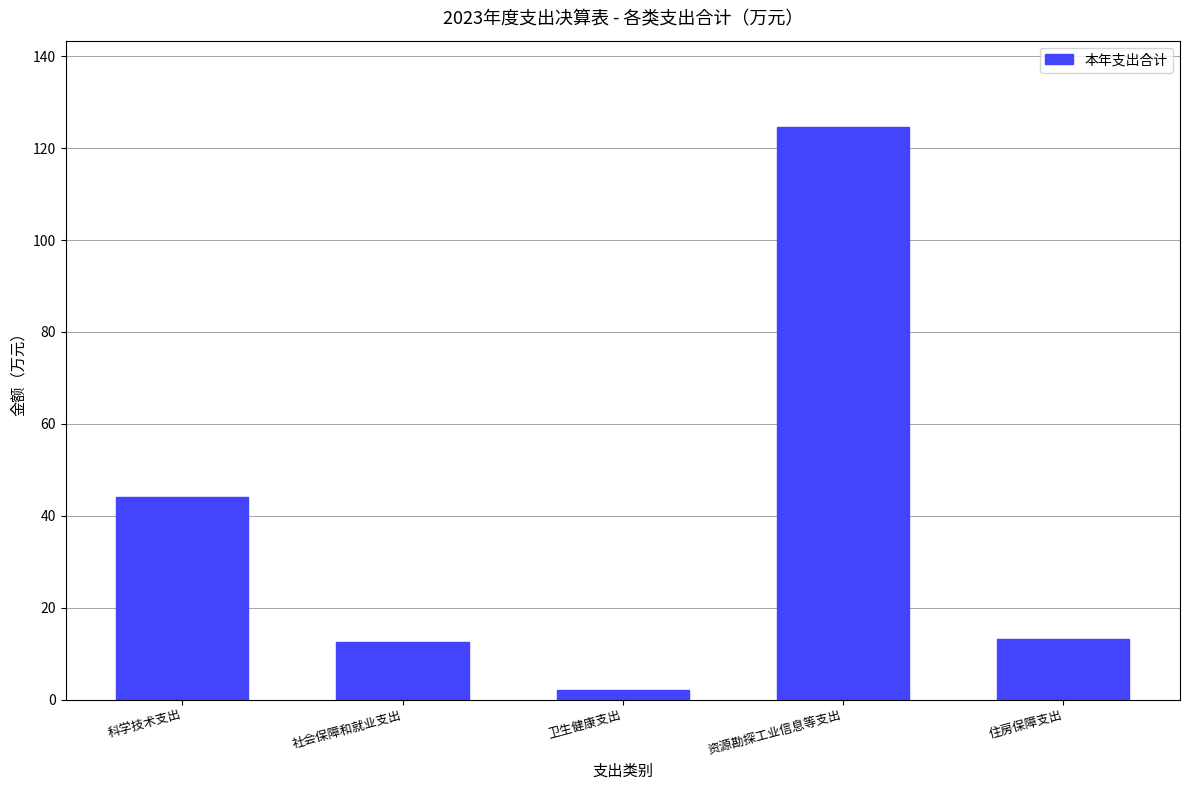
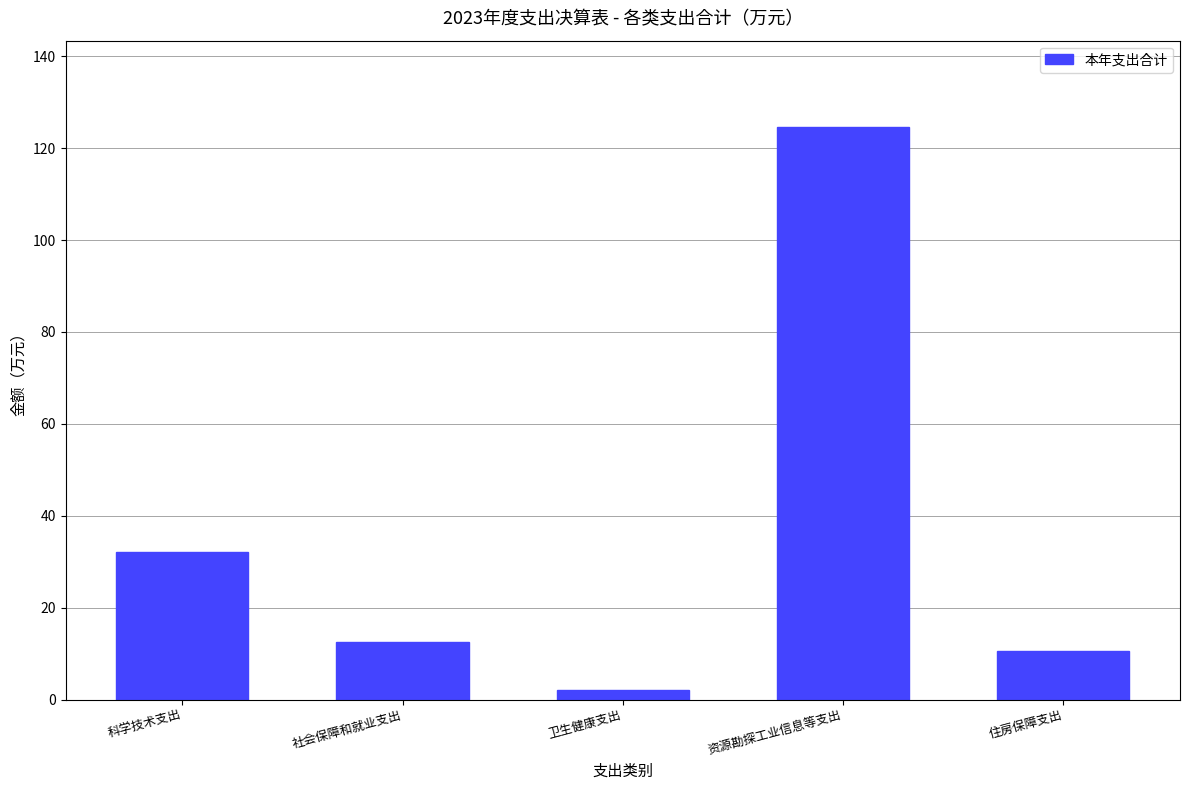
  {
-   "科学技术支出": 44,
+   "科学技术支出": 32,
    "社会保障和就业支出": 12,
    "卫生健康支出": 2,
    "资源勘探工业信息等支出": 125,
-   "住房保障支出": 13
+   "住房保障支出": 11
  }
